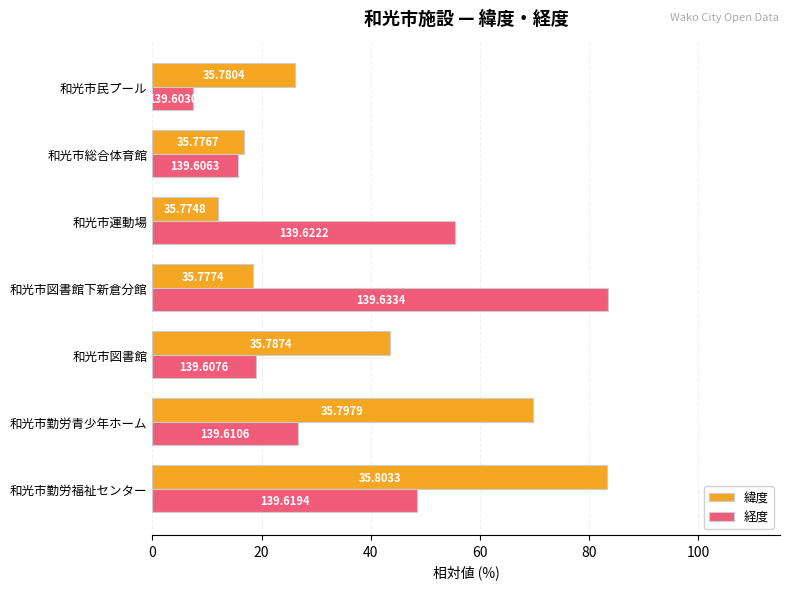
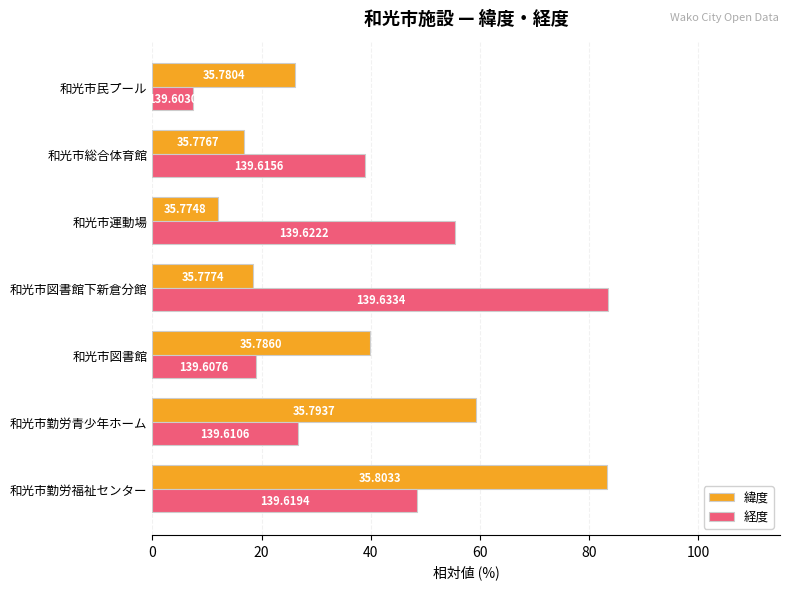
  {
    "緯度": {
-     "和光市図書館": 35.7874,
-     "和光市勤労青少年ホーム": 35.7979
+     "和光市図書館": 35.7860,
+     "和光市勤労青少年ホーム": 35.7937
    },
    "経度": {
-     "和光市総合体育館": 139.6063
+     "和光市総合体育館": 139.6156
    }
  }
